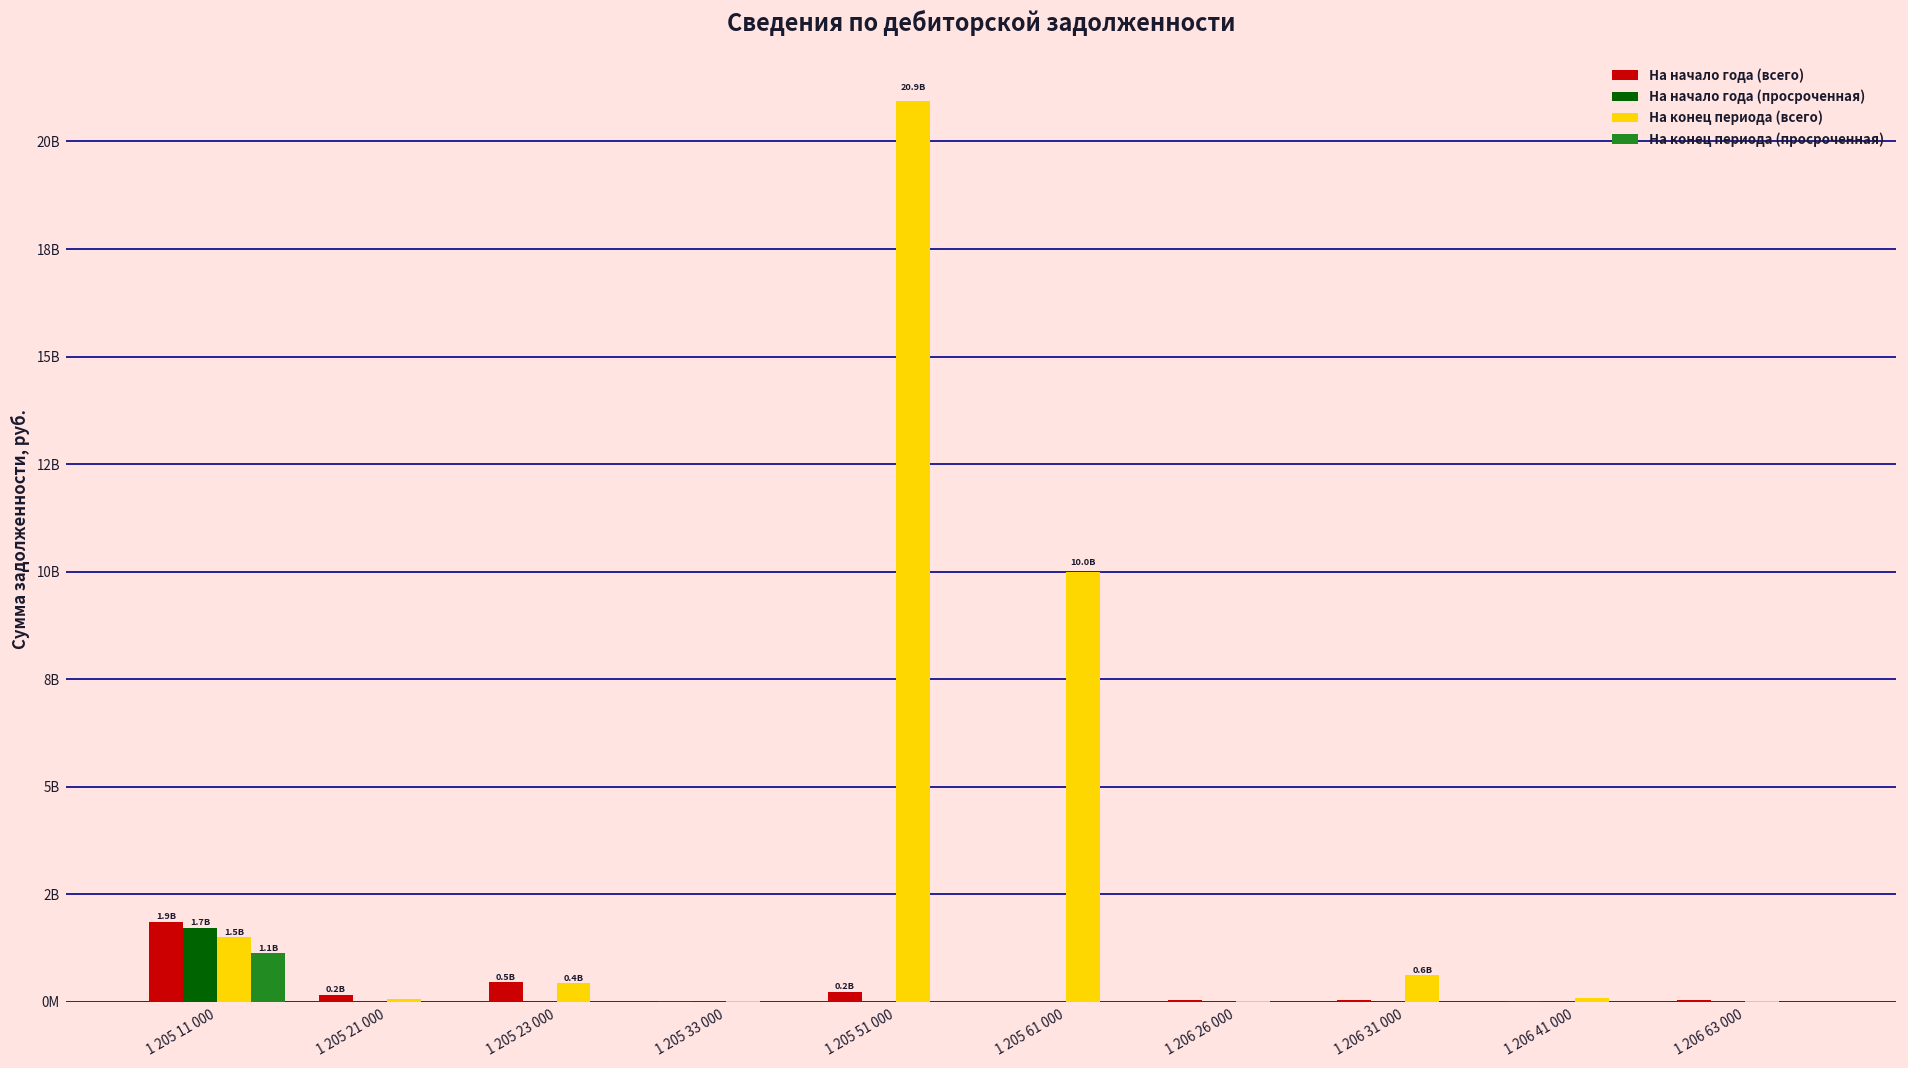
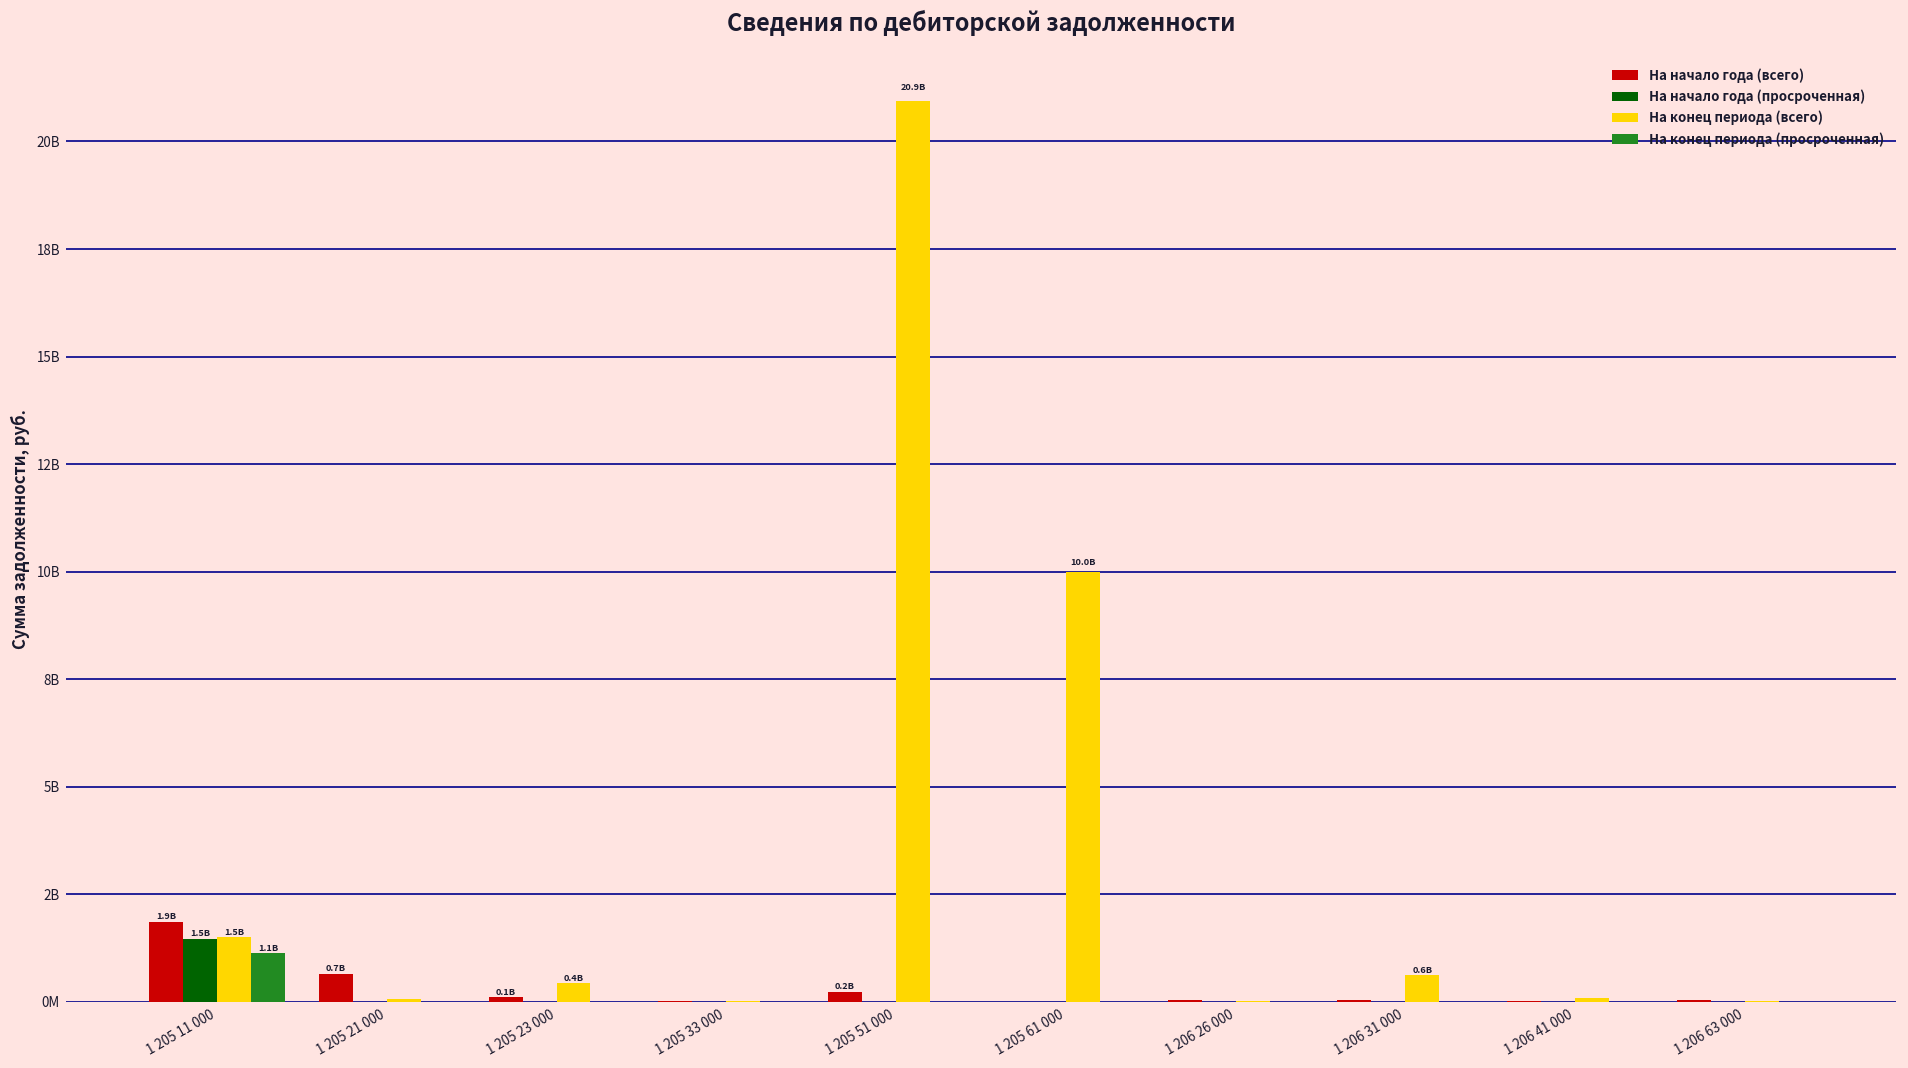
  {
    "На начало года (всего)": {
      "1 205 11 000": "1.9B",
-     "1 205 21 000": "0.2B",
-     "1 205 23 000": "0.5B",
+     "1 205 21 000": "0.7B",
+     "1 205 23 000": "0.1B",
      "1 205 51 000": "0.2B"
    },
    "На начало года (просроченная)": {
-     "1 205 11 000": "1.7B"
+     "1 205 11 000": "1.5B"
    },
    "На конец периода (всего)": {
      "1 205 11 000": "1.5B",
      "1 205 23 000": "0.4B",
      "1 205 51 000": "20.9B",
      "1 205 61 000": "10.0B",
      "1 206 31 000": "0.6B"
    },
    "На конец периода (просроченная)": {
      "1 205 11 000": "1.1B"
    }
  }
